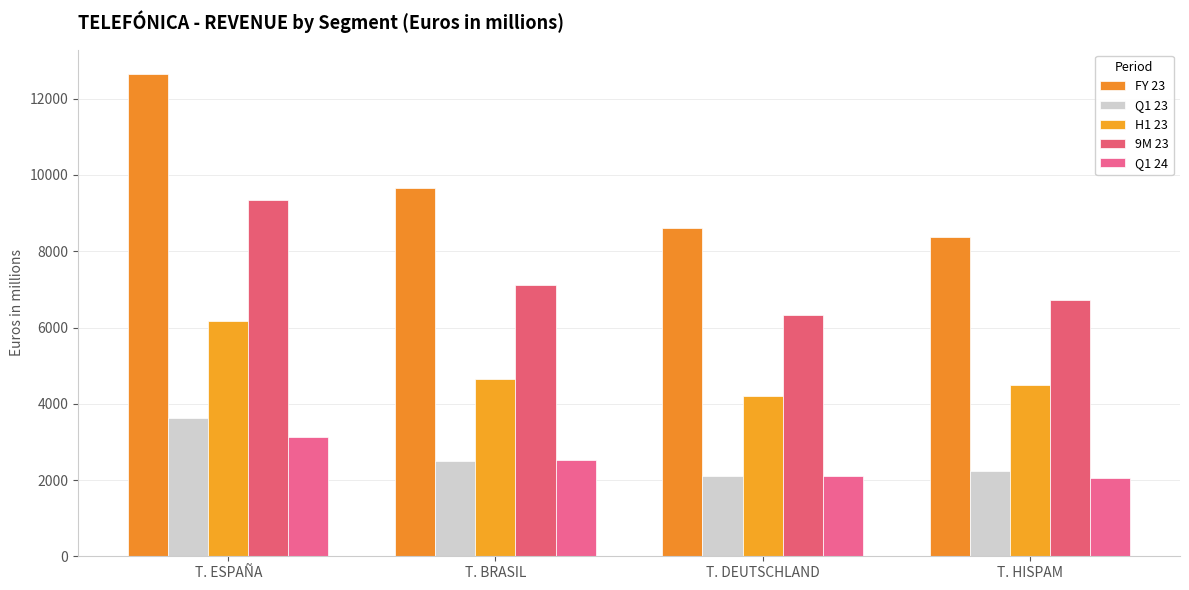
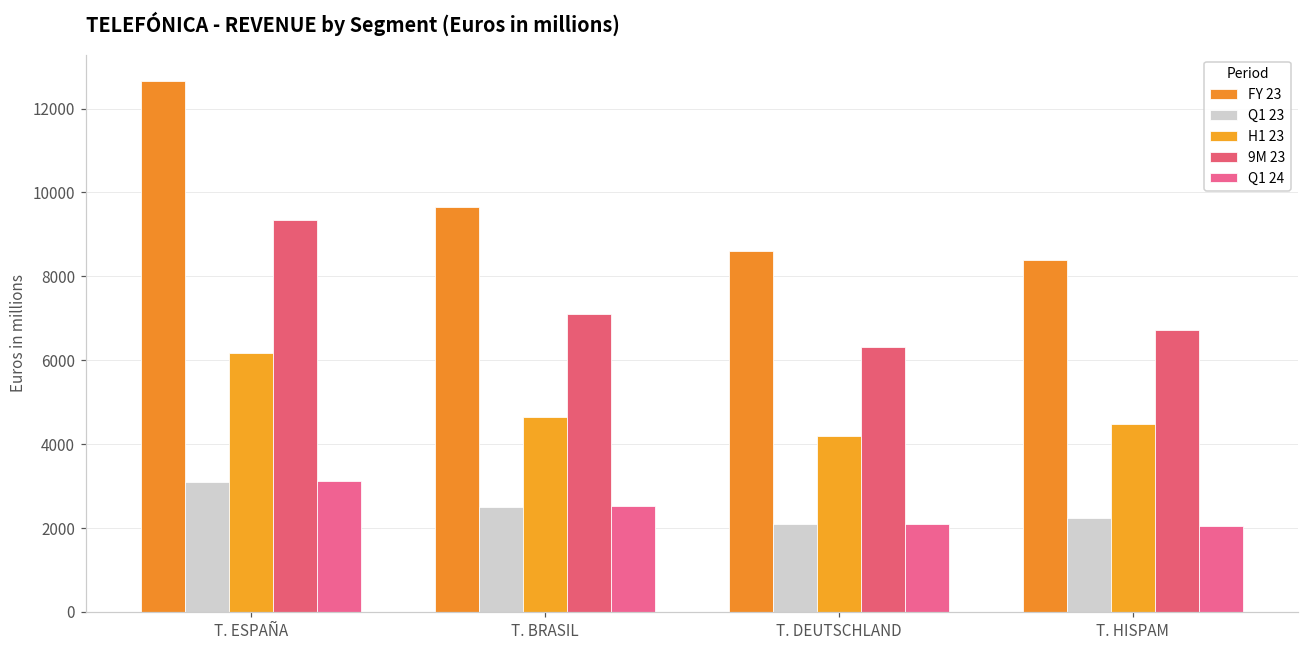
  {
    "Q1 23": {
-     "T. ESPAÑA": 3600,
+     "T. ESPAÑA": 3100,
      "T. BRASIL": 2500,
      "T. DEUTSCHLAND": 2100,
      "T. HISPAM": 2200
    }
  }
